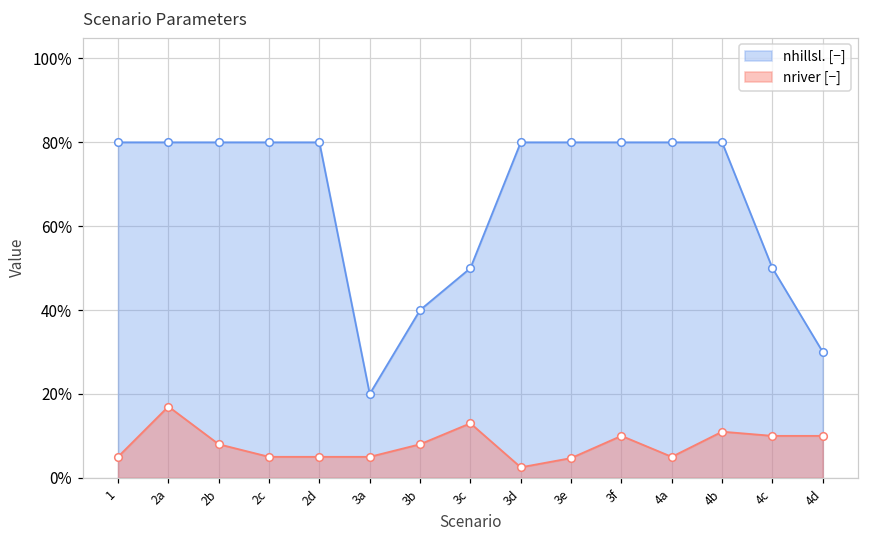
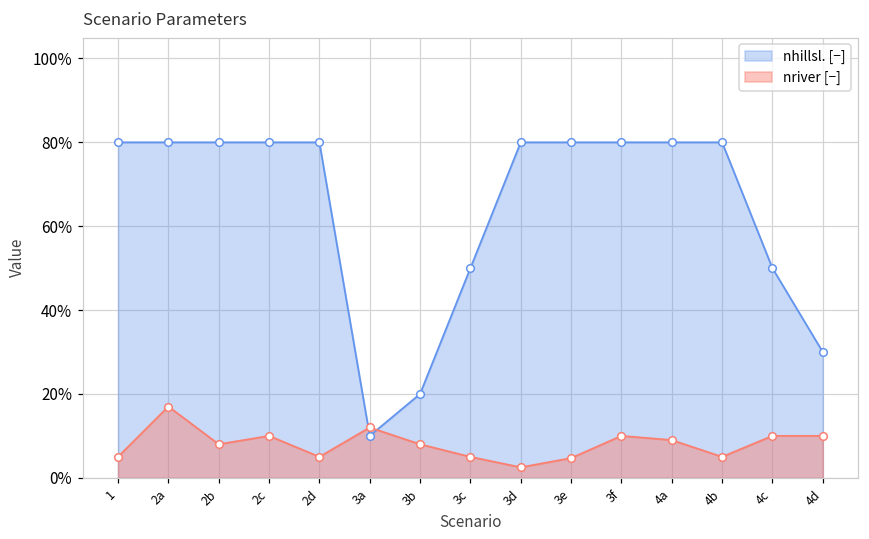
  {
    "nhillsl. [−]": {
      "1": "80%",
      "2a": "80%",
      "2b": "80%",
      "2c": "80%",
      "2d": "80%",
-     "3a": "20%",
-     "3b": "40%",
+     "3a": "10%",
+     "3b": "20%",
      "3c": "50%",
      "3d": "80%",
      "3e": "80%",
      "3f": "80%",
      "4a": "80%",
      "4b": "80%",
      "4c": "50%",
      "4d": "30%"
    },
    "nriver [−]": {
      "1": "5%",
      "2a": "17%",
      "2b": "8%",
-     "2c": "5%",
+     "2c": "10%",
      "2d": "5%",
-     "3a": "5%",
+     "3a": "12%",
      "3b": "8%",
-     "3c": "13%",
+     "3c": "5%",
      "3d": "3%",
      "3e": "5%",
      "3f": "10%",
-     "4a": "5%",
-     "4b": "11%",
+     "4a": "9%",
+     "4b": "5%",
      "4c": "10%",
      "4d": "10%"
    }
  }
